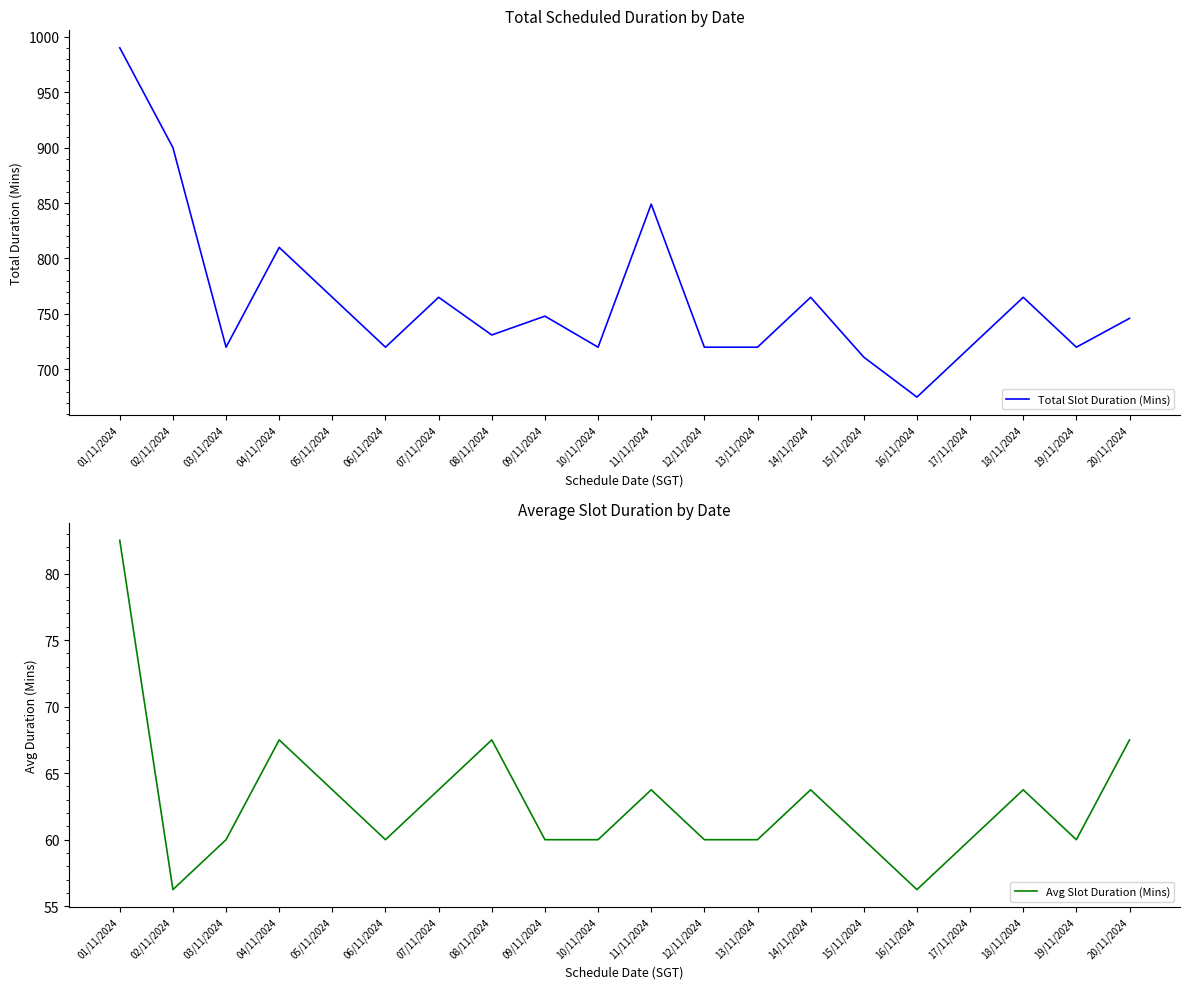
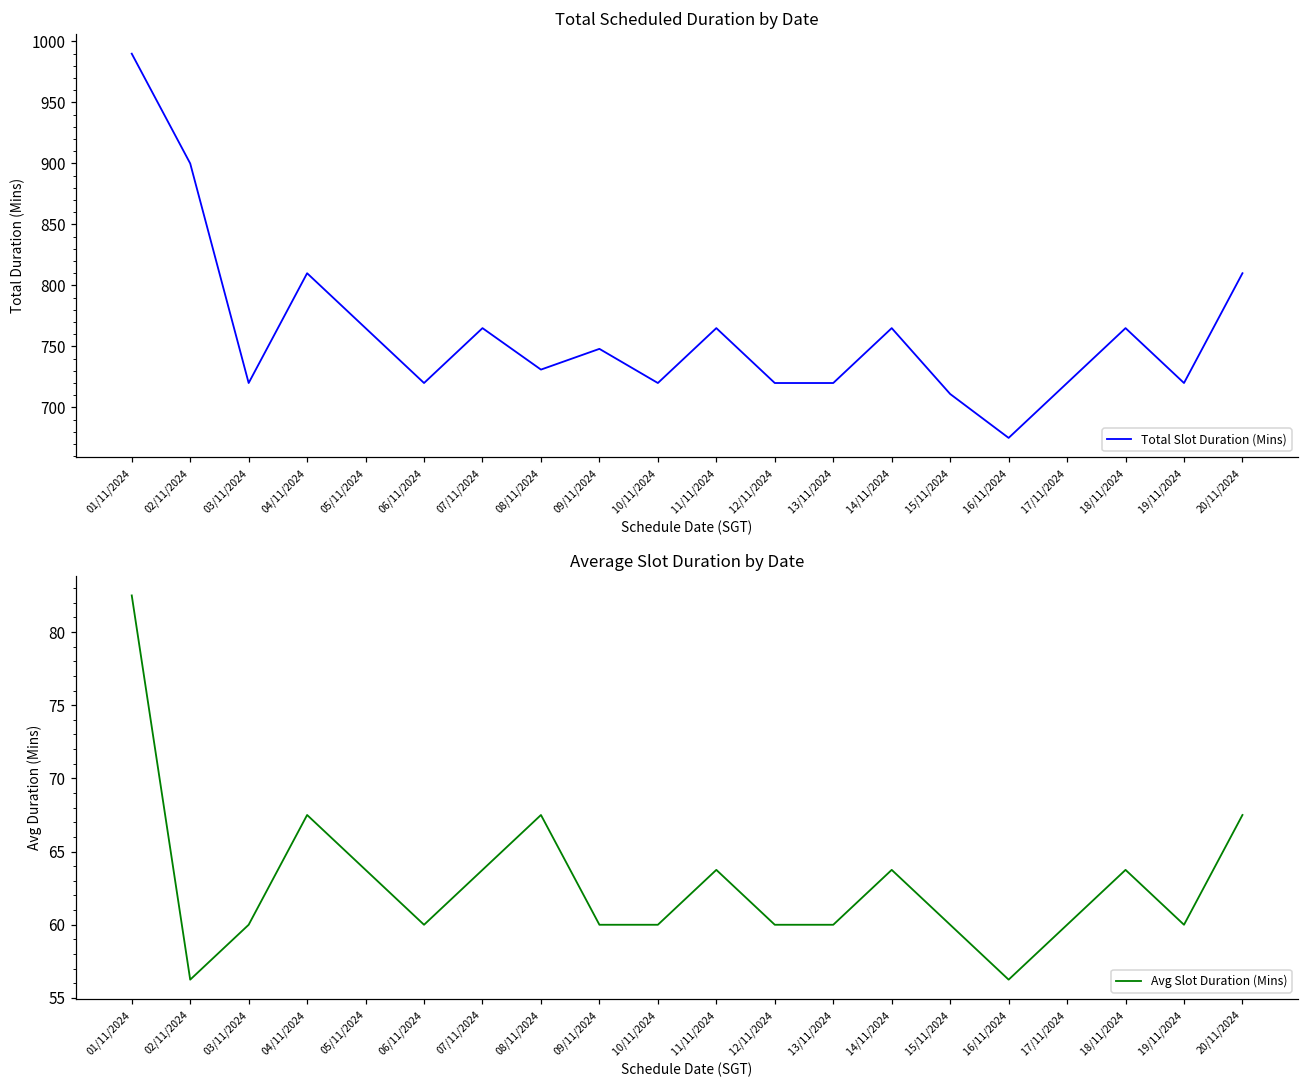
  {
    "Total Scheduled Duration by Date": {
      "01/11/2024": 990,
      "02/11/2024": 900,
      "03/11/2024": 720,
      "04/11/2024": 810,
      "05/11/2024": 765,
      "06/11/2024": 720,
      "07/11/2024": 765,
      "08/11/2024": 731,
      "09/11/2024": 748,
      "10/11/2024": 720,
-     "11/11/2024": 849,
+     "11/11/2024": 765,
      "12/11/2024": 720,
      "13/11/2024": 720,
      "14/11/2024": 765,
      "15/11/2024": 711,
      "16/11/2024": 675,
      "17/11/2024": 720,
      "18/11/2024": 765,
      "19/11/2024": 720,
-     "20/11/2024": 746
+     "20/11/2024": 810
    },
    "Average Slot Duration by Date": {
      "01/11/2024": 82.5,
      "02/11/2024": 56.3,
      "03/11/2024": 60.0,
      "04/11/2024": 67.5,
      "05/11/2024": 63.8,
      "06/11/2024": 60.0,
      "07/11/2024": 63.8,
      "08/11/2024": 67.5,
      "09/11/2024": 60.0,
      "10/11/2024": 60.0,
      "11/11/2024": 63.8,
      "12/11/2024": 60.0,
      "13/11/2024": 60.0,
      "14/11/2024": 63.8,
      "15/11/2024": 60.0,
      "16/11/2024": 56.3,
      "17/11/2024": 60.0,
      "18/11/2024": 63.8,
      "19/11/2024": 60.0,
      "20/11/2024": 67.5
    }
  }
